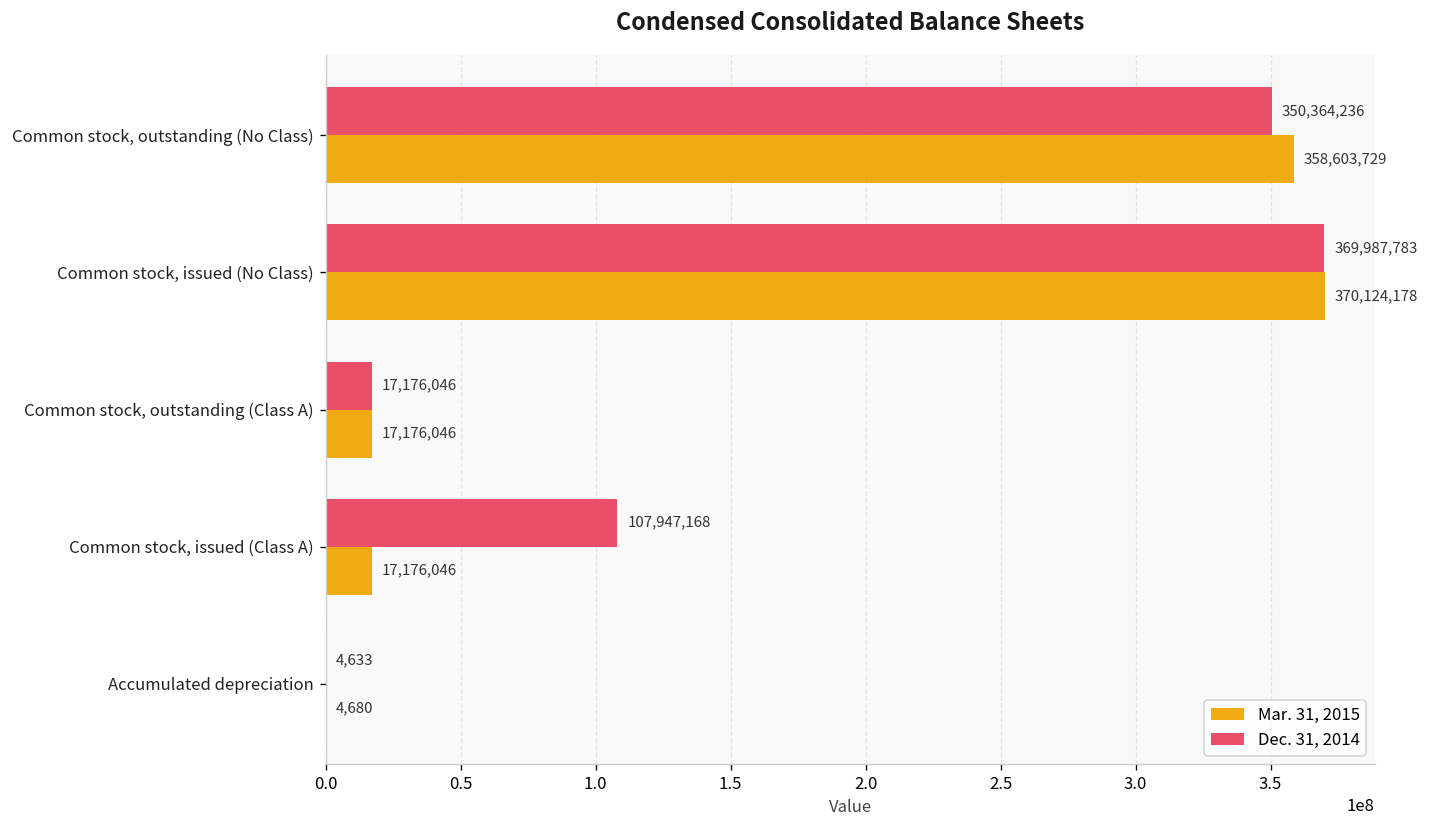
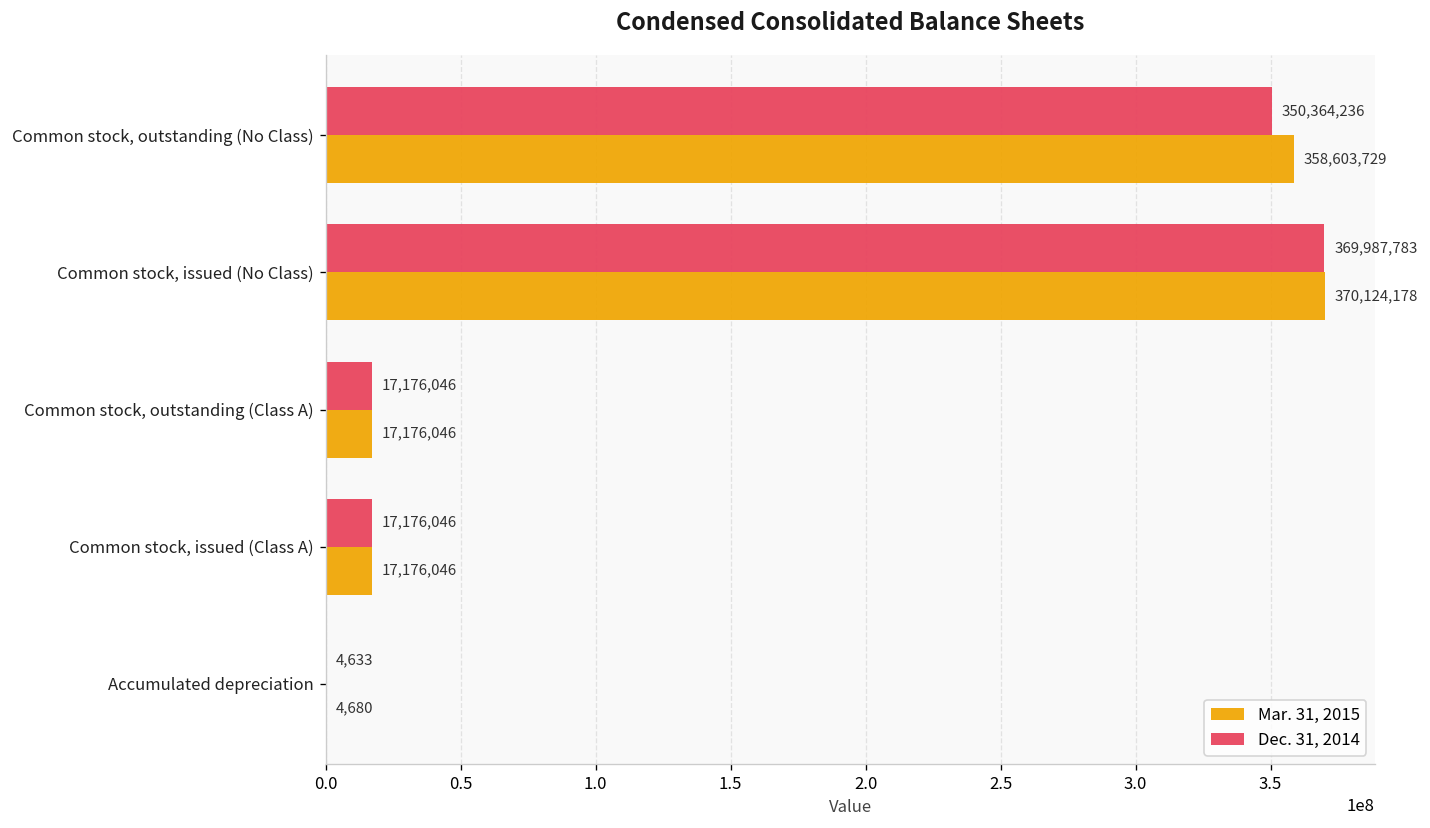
  {
    "Mar. 31, 2015": {
      "Common stock, outstanding (No Class)": "358,603,729",
      "Common stock, issued (No Class)": "370,124,178",
      "Common stock, outstanding (Class A)": "17,176,046",
      "Common stock, issued (Class A)": "17,176,046",
      "Accumulated depreciation": "4,680"
    },
    "Dec. 31, 2014": {
      "Common stock, outstanding (No Class)": "350,364,236",
      "Common stock, issued (No Class)": "369,987,783",
      "Common stock, outstanding (Class A)": "17,176,046",
-     "Common stock, issued (Class A)": "107,947,168",
+     "Common stock, issued (Class A)": "17,176,046",
      "Accumulated depreciation": "4,633"
    }
  }
